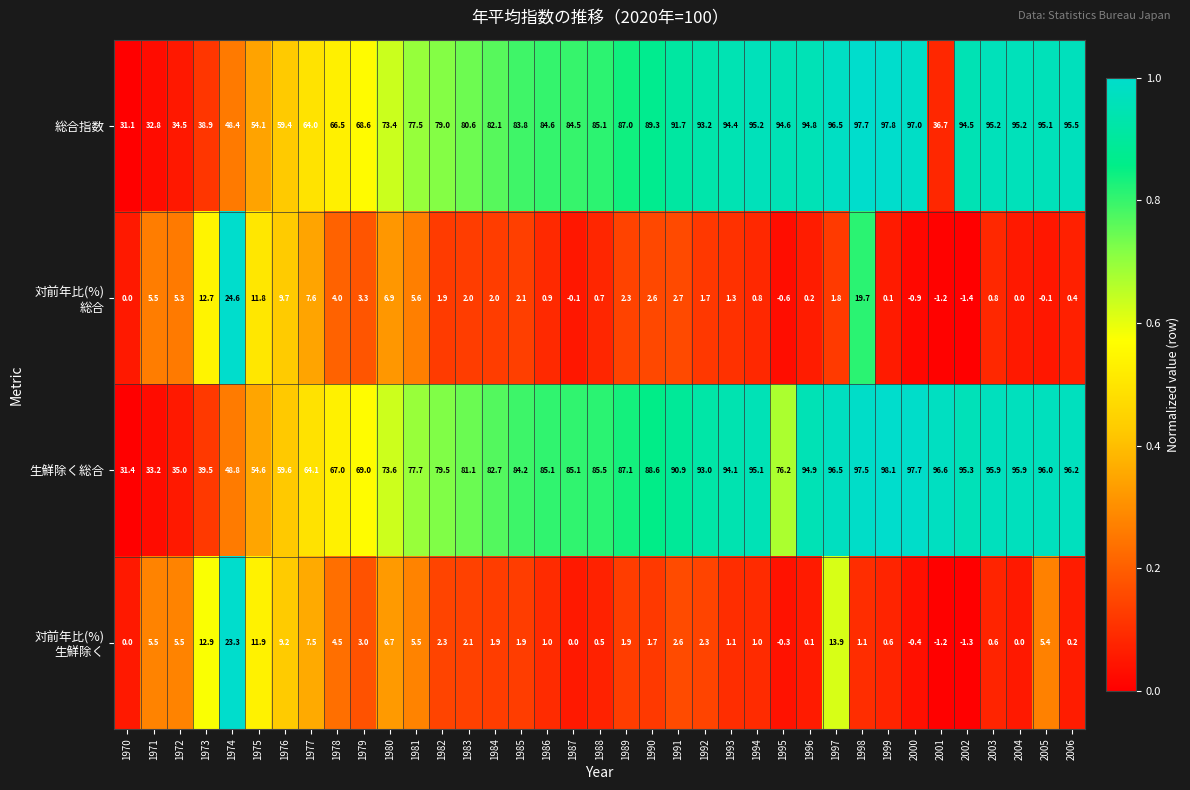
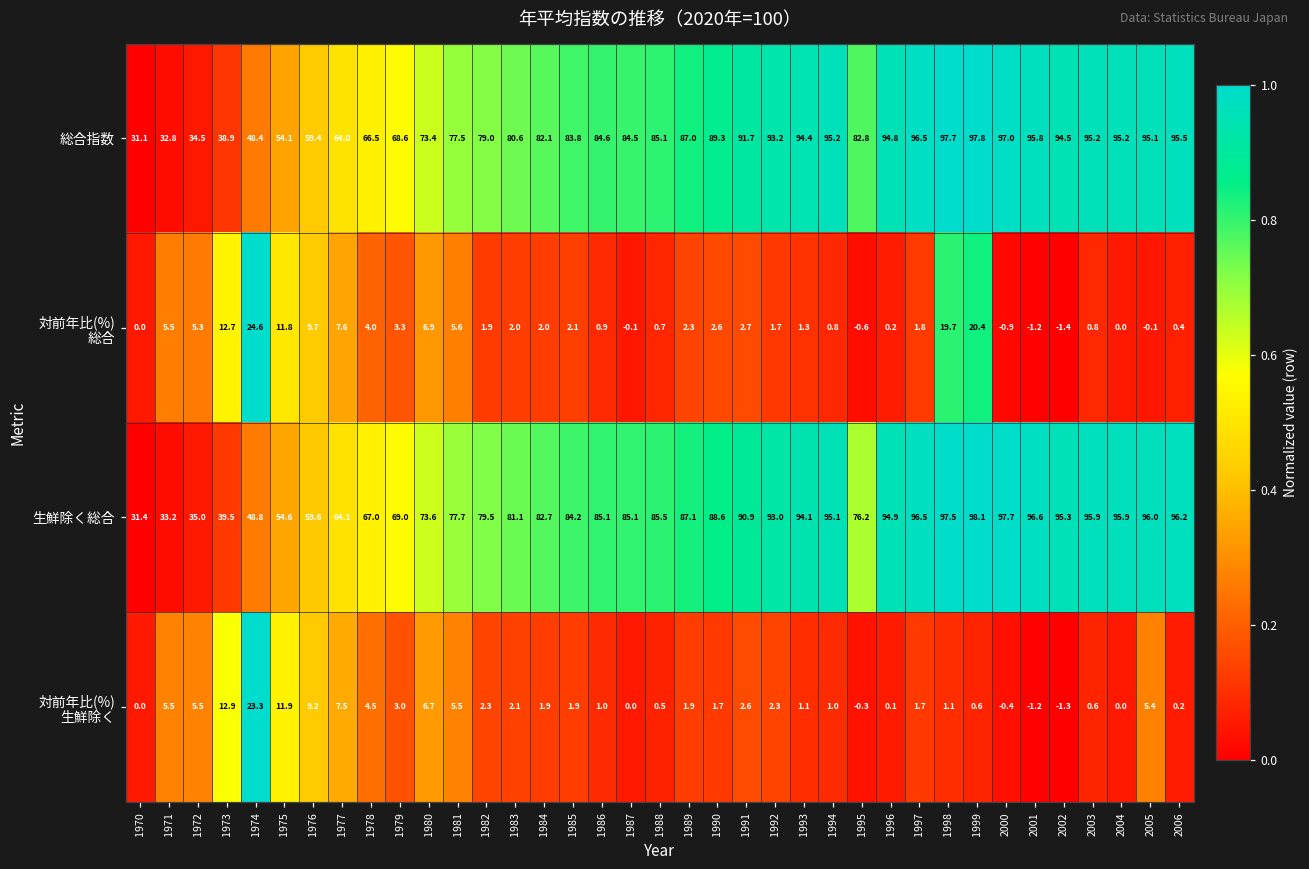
  {
    "総合指数": {
      "1970": 31.1,
      "1971": 32.8,
      "1972": 34.5,
      "1973": 38.9,
      "1974": 48.4,
      "1975": 54.1,
      "1976": 59.4,
      "1977": 64.0,
      "1978": 66.5,
      "1979": 68.6,
      "1980": 73.4,
      "1981": 77.5,
      "1982": 79.0,
      "1983": 80.6,
      "1984": 82.1,
      "1985": 83.8,
      "1986": 84.6,
      "1987": 84.5,
      "1988": 85.1,
      "1989": 87.0,
      "1990": 89.3,
      "1991": 91.7,
      "1992": 93.2,
      "1993": 94.4,
      "1994": 95.2,
-     "1995": 94.6,
+     "1995": 82.8,
      "1996": 94.8,
      "1997": 96.5,
      "1998": 97.7,
      "1999": 97.8,
      "2000": 97.0,
-     "2001": 36.7,
+     "2001": 95.8,
      "2002": 94.5,
      "2003": 95.2,
      "2004": 95.2,
      "2005": 95.1,
      "2006": 95.5
    },
    "対前年比(%) 総合": {
      "1970": 0.0,
      "1971": 5.5,
      "1972": 5.3,
      "1973": 12.7,
      "1974": 24.6,
      "1975": 11.8,
      "1976": 9.7,
      "1977": 7.6,
      "1978": 4.0,
      "1979": 3.3,
      "1980": 6.9,
      "1981": 5.6,
      "1982": 1.9,
      "1983": 2.0,
      "1984": 2.0,
      "1985": 2.1,
      "1986": 0.9,
      "1987": -0.1,
      "1988": 0.7,
      "1989": 2.3,
      "1990": 2.6,
      "1991": 2.7,
      "1992": 1.7,
      "1993": 1.3,
      "1994": 0.8,
      "1995": -0.6,
      "1996": 0.2,
      "1997": 1.8,
      "1998": 19.7,
-     "1999": 0.1,
+     "1999": 20.4,
      "2000": -0.9,
      "2001": -1.2,
      "2002": -1.4,
      "2003": 0.8,
      "2004": 0.0,
      "2005": -0.1,
      "2006": 0.4
    },
    "生鮮除く総合": {
      "1970": 31.4,
      "1971": 33.2,
      "1972": 35.0,
      "1973": 39.5,
      "1974": 48.8,
      "1975": 54.6,
      "1976": 59.6,
      "1977": 64.1,
      "1978": 67.0,
      "1979": 69.0,
      "1980": 73.6,
      "1981": 77.7,
      "1982": 79.5,
      "1983": 81.1,
      "1984": 82.7,
      "1985": 84.2,
      "1986": 85.1,
      "1987": 85.1,
      "1988": 85.5,
      "1989": 87.1,
      "1990": 88.6,
      "1991": 90.9,
      "1992": 93.0,
      "1993": 94.1,
      "1994": 95.1,
      "1995": 76.2,
      "1996": 94.9,
      "1997": 96.5,
      "1998": 97.5,
      "1999": 98.1,
      "2000": 97.7,
      "2001": 96.6,
      "2002": 95.3,
      "2003": 95.9,
      "2004": 95.9,
      "2005": 96.0,
      "2006": 96.2
    },
    "対前年比(%) 生鮮除く": {
      "1970": 0.0,
      "1971": 5.5,
      "1972": 5.5,
      "1973": 12.9,
      "1974": 23.3,
      "1975": 11.9,
      "1976": 9.2,
      "1977": 7.5,
      "1978": 4.5,
      "1979": 3.0,
      "1980": 6.7,
      "1981": 5.5,
      "1982": 2.3,
      "1983": 2.1,
      "1984": 1.9,
      "1985": 1.9,
      "1986": 1.0,
      "1987": 0.0,
      "1988": 0.5,
      "1989": 1.9,
      "1990": 1.7,
      "1991": 2.6,
      "1992": 2.3,
      "1993": 1.1,
      "1994": 1.0,
      "1995": -0.3,
      "1996": 0.1,
-     "1997": 13.9,
+     "1997": 1.7,
      "1998": 1.1,
      "1999": 0.6,
      "2000": -0.4,
      "2001": -1.2,
      "2002": -1.3,
      "2003": 0.6,
      "2004": 0.0,
      "2005": 5.4,
      "2006": 0.2
    }
  }
